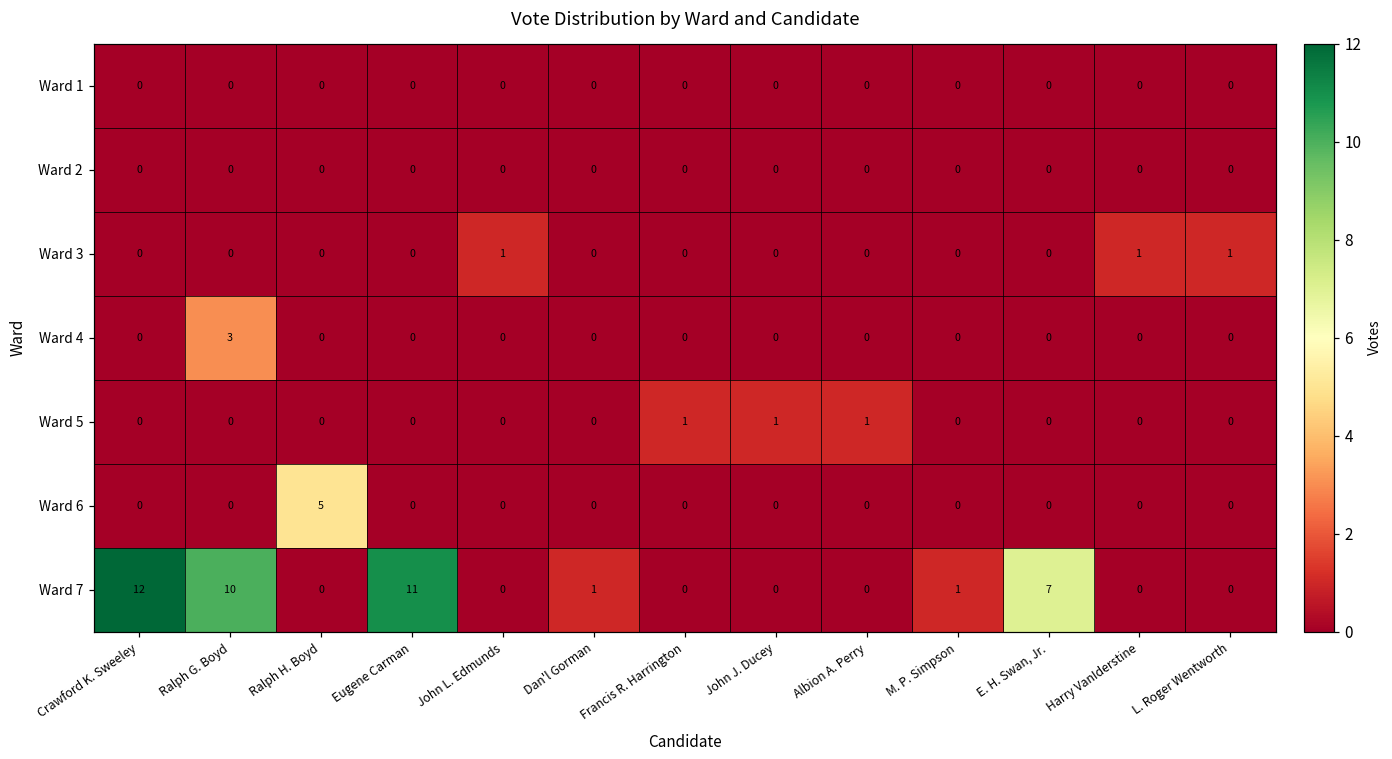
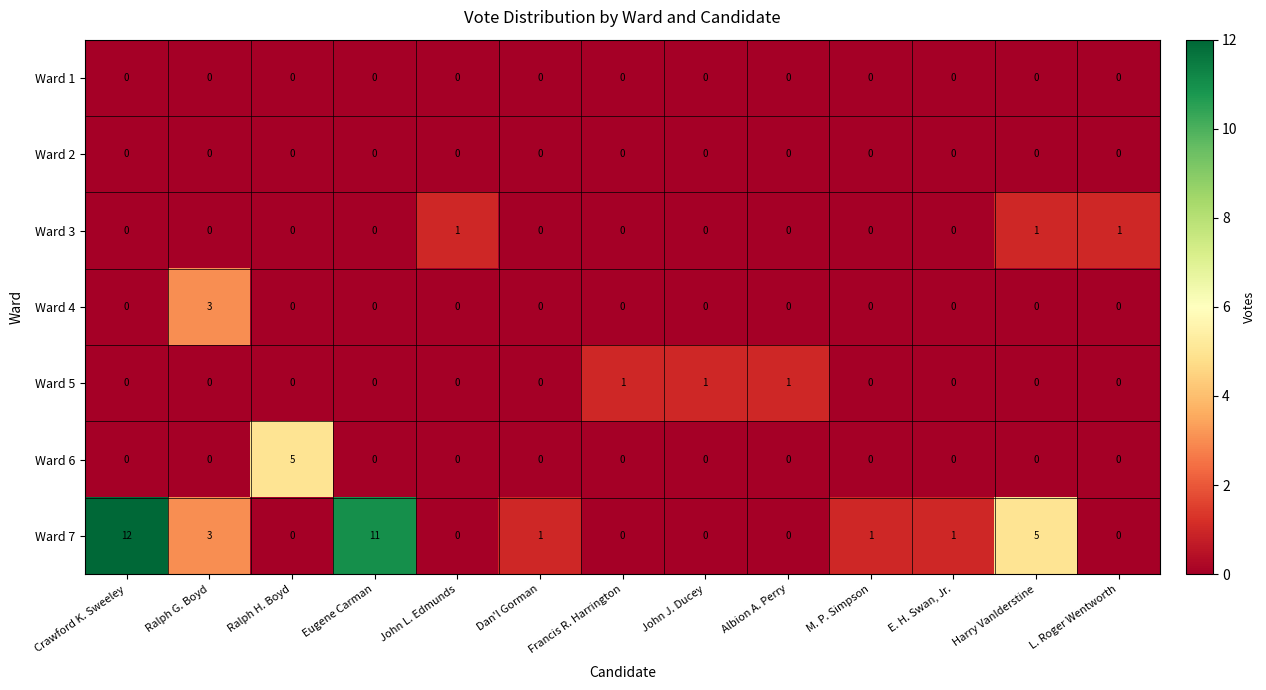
  {
    "Ward 1": {
      "Crawford K. Sweeley": 0,
      "Ralph G. Boyd": 0,
      "Ralph H. Boyd": 0,
      "Eugene Carman": 0,
      "John L. Edmunds": 0,
      "Dan'l Gorman": 0,
      "Francis R. Harrington": 0,
      "John J. Ducey": 0,
      "Albion A. Perry": 0,
      "M. P. Simpson": 0,
      "E. H. Swan, Jr.": 0,
      "Harry VanIderstine": 0,
      "L. Roger Wentworth": 0
    },
    "Ward 2": {
      "Crawford K. Sweeley": 0,
      "Ralph G. Boyd": 0,
      "Ralph H. Boyd": 0,
      "Eugene Carman": 0,
      "John L. Edmunds": 0,
      "Dan'l Gorman": 0,
      "Francis R. Harrington": 0,
      "John J. Ducey": 0,
      "Albion A. Perry": 0,
      "M. P. Simpson": 0,
      "E. H. Swan, Jr.": 0,
      "Harry VanIderstine": 0,
      "L. Roger Wentworth": 0
    },
    "Ward 3": {
      "Crawford K. Sweeley": 0,
      "Ralph G. Boyd": 0,
      "Ralph H. Boyd": 0,
      "Eugene Carman": 0,
      "John L. Edmunds": 1,
      "Dan'l Gorman": 0,
      "Francis R. Harrington": 0,
      "John J. Ducey": 0,
      "Albion A. Perry": 0,
      "M. P. Simpson": 0,
      "E. H. Swan, Jr.": 0,
      "Harry VanIderstine": 1,
      "L. Roger Wentworth": 1
    },
    "Ward 4": {
      "Crawford K. Sweeley": 0,
      "Ralph G. Boyd": 3,
      "Ralph H. Boyd": 0,
      "Eugene Carman": 0,
      "John L. Edmunds": 0,
      "Dan'l Gorman": 0,
      "Francis R. Harrington": 0,
      "John J. Ducey": 0,
      "Albion A. Perry": 0,
      "M. P. Simpson": 0,
      "E. H. Swan, Jr.": 0,
      "Harry VanIderstine": 0,
      "L. Roger Wentworth": 0
    },
    "Ward 5": {
      "Crawford K. Sweeley": 0,
      "Ralph G. Boyd": 0,
      "Ralph H. Boyd": 0,
      "Eugene Carman": 0,
      "John L. Edmunds": 0,
      "Dan'l Gorman": 0,
      "Francis R. Harrington": 1,
      "John J. Ducey": 1,
      "Albion A. Perry": 1,
      "M. P. Simpson": 0,
      "E. H. Swan, Jr.": 0,
      "Harry VanIderstine": 0,
      "L. Roger Wentworth": 0
    },
    "Ward 6": {
      "Crawford K. Sweeley": 0,
      "Ralph G. Boyd": 0,
      "Ralph H. Boyd": 5,
      "Eugene Carman": 0,
      "John L. Edmunds": 0,
      "Dan'l Gorman": 0,
      "Francis R. Harrington": 0,
      "John J. Ducey": 0,
      "Albion A. Perry": 0,
      "M. P. Simpson": 0,
      "E. H. Swan, Jr.": 0,
      "Harry VanIderstine": 0,
      "L. Roger Wentworth": 0
    },
    "Ward 7": {
      "Crawford K. Sweeley": 12,
-     "Ralph G. Boyd": 10,
+     "Ralph G. Boyd": 3,
      "Ralph H. Boyd": 0,
      "Eugene Carman": 11,
      "John L. Edmunds": 0,
      "Dan'l Gorman": 1,
      "Francis R. Harrington": 0,
      "John J. Ducey": 0,
      "Albion A. Perry": 0,
      "M. P. Simpson": 1,
-     "E. H. Swan, Jr.": 7,
-     "Harry VanIderstine": 0,
+     "E. H. Swan, Jr.": 1,
+     "Harry VanIderstine": 5,
      "L. Roger Wentworth": 0
    }
  }
